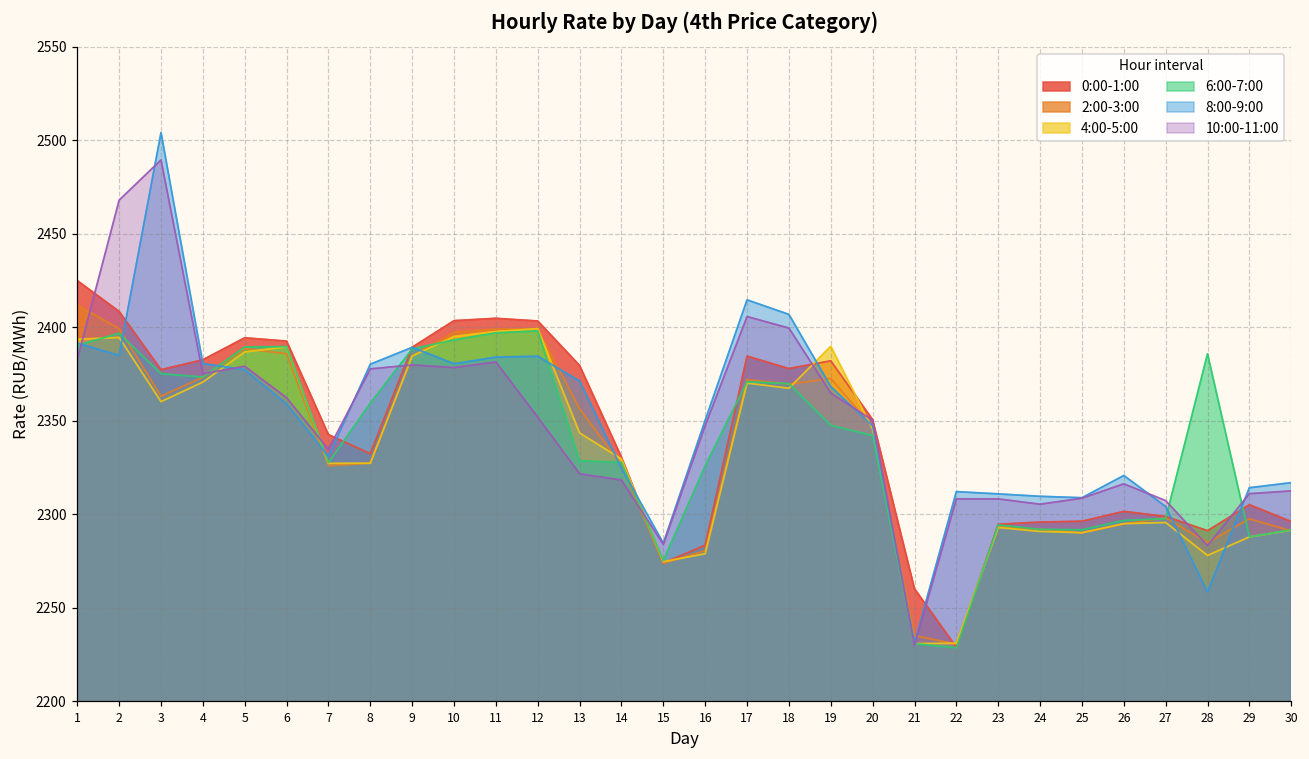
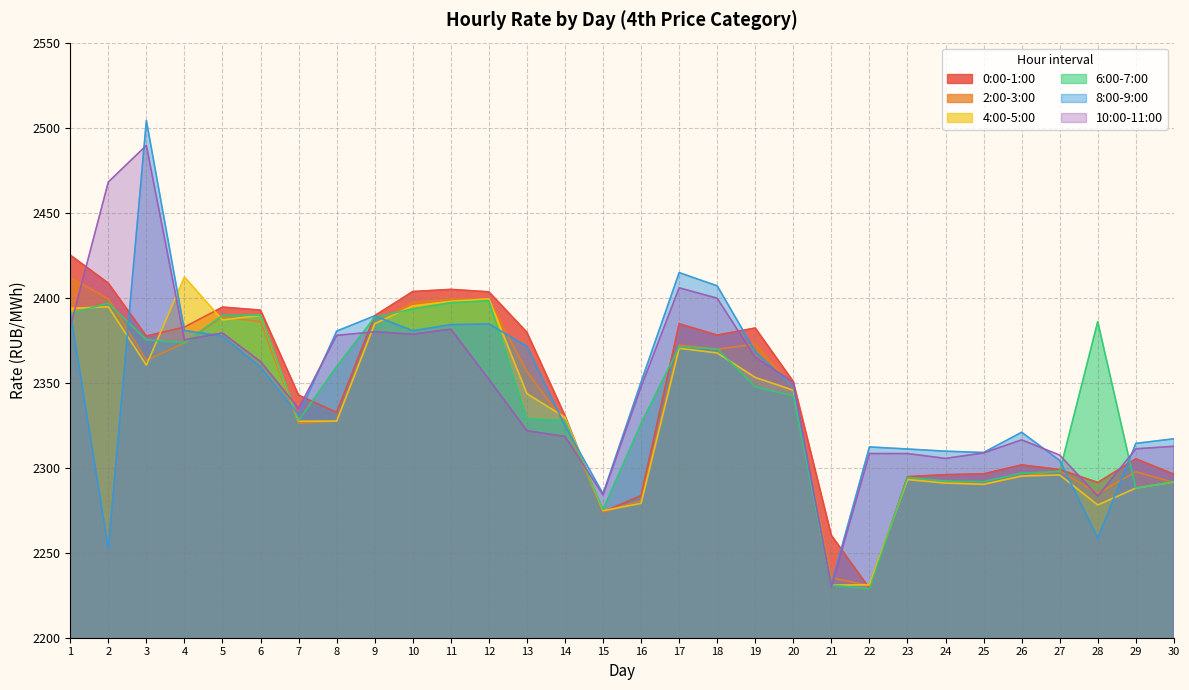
  {
    "4:00-5:00": {
      "1": 2394,
      "2": 2395,
      "3": 2360,
-     "4": 2371,
+     "4": 2412,
      "5": 2387,
      "10": 2395,
      "13": 2344,
      "16": 2279,
      "18": 2367,
-     "19": 2390,
+     "19": 2353,
      "27": 2296,
      "28": 2278
    },
    "6:00-7:00": {
      "2": 2397,
      "3": 2375,
      "8": 2360,
      "10": 2393,
      "13": 2329,
      "16": 2326,
      "19": 2348,
      "20": 2342,
      "25": 2292,
      "26": 2297,
      "28": 2386
    },
    "8:00-9:00": {
-     "2": 2385,
+     "2": 2252,
      "3": 2504,
      "4": 2381,
      "5": 2377,
      "6": 2359,
      "7": 2331,
      "8": 2380,
      "10": 2381,
      "11": 2384,
      "12": 2385,
      "13": 2371,
      "14": 2325,
      "16": 2350,
      "17": 2415,
      "18": 2407,
      "19": 2368,
      "22": 2312,
      "23": 2311,
      "24": 2310,
      "26": 2321,
      "27": 2304,
      "28": 2259,
      "29": 2314,
      "30": 2317
    },
    "10:00-11:00": {
      "1": 2383,
      "2": 2468,
      "3": 2490,
      "4": 2375,
      "5": 2379,
      "6": 2362,
      "7": 2335,
      "8": 2378,
      "9": 2380,
      "10": 2379,
      "11": 2381,
      "12": 2352,
      "13": 2322,
      "14": 2318,
      "16": 2348,
      "17": 2406,
      "18": 2400,
      "19": 2365,
      "22": 2308,
      "23": 2308,
      "24": 2305,
      "26": 2316,
      "27": 2307,
      "28": 2283,
      "29": 2311,
      "30": 2313
    }
  }
